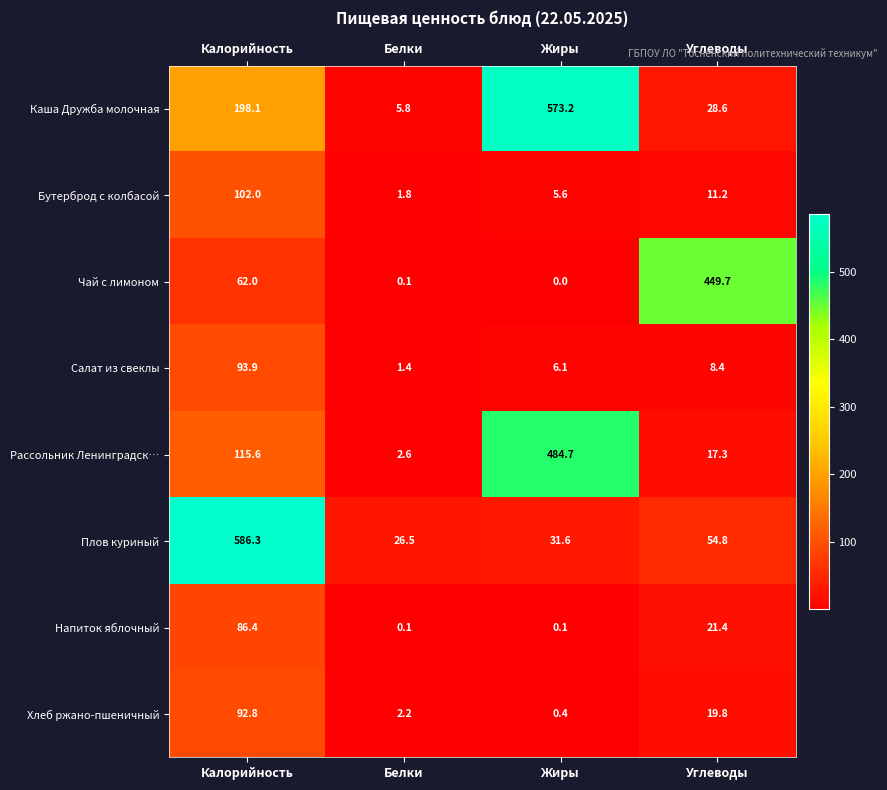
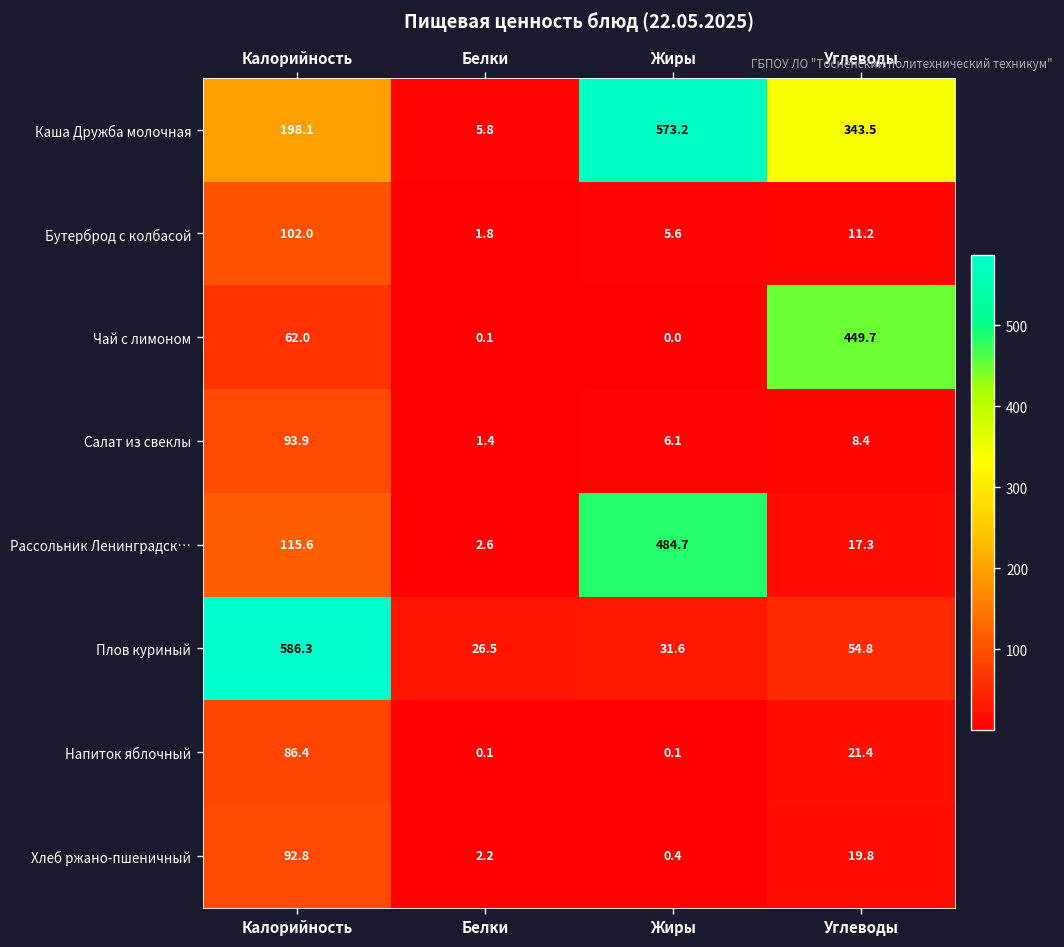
  {
    "Каша Дружба молочная": {
      "Калорийность": 198.1,
      "Белки": 5.8,
      "Жиры": 573.2,
-     "Углеводы": 28.6
+     "Углеводы": 343.5
    },
    "Бутерброд с колбасой": {
      "Калорийность": 102.0,
      "Белки": 1.8,
      "Жиры": 5.6,
      "Углеводы": 11.2
    },
    "Чай с лимоном": {
      "Калорийность": 62.0,
      "Белки": 0.1,
      "Жиры": 0.0,
      "Углеводы": 449.7
    },
    "Салат из свеклы": {
      "Калорийность": 93.9,
      "Белки": 1.4,
      "Жиры": 6.1,
      "Углеводы": 8.4
    },
    "Рассольник Ленинградск…": {
      "Калорийность": 115.6,
      "Белки": 2.6,
      "Жиры": 484.7,
      "Углеводы": 17.3
    },
    "Плов куриный": {
      "Калорийность": 586.3,
      "Белки": 26.5,
      "Жиры": 31.6,
      "Углеводы": 54.8
    },
    "Напиток яблочный": {
      "Калорийность": 86.4,
      "Белки": 0.1,
      "Жиры": 0.1,
      "Углеводы": 21.4
    },
    "Хлеб ржано-пшеничный": {
      "Калорийность": 92.8,
      "Белки": 2.2,
      "Жиры": 0.4,
      "Углеводы": 19.8
    }
  }
